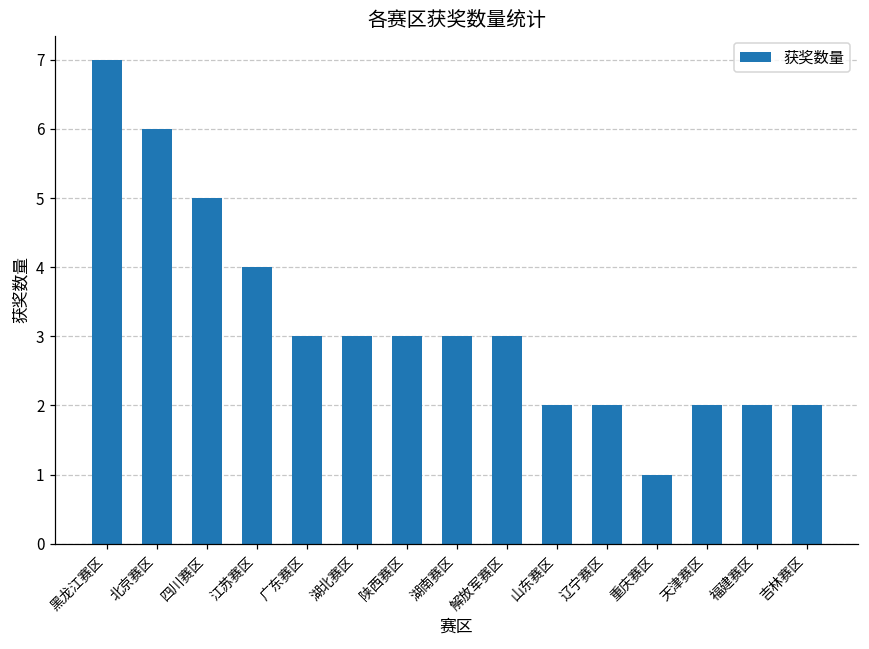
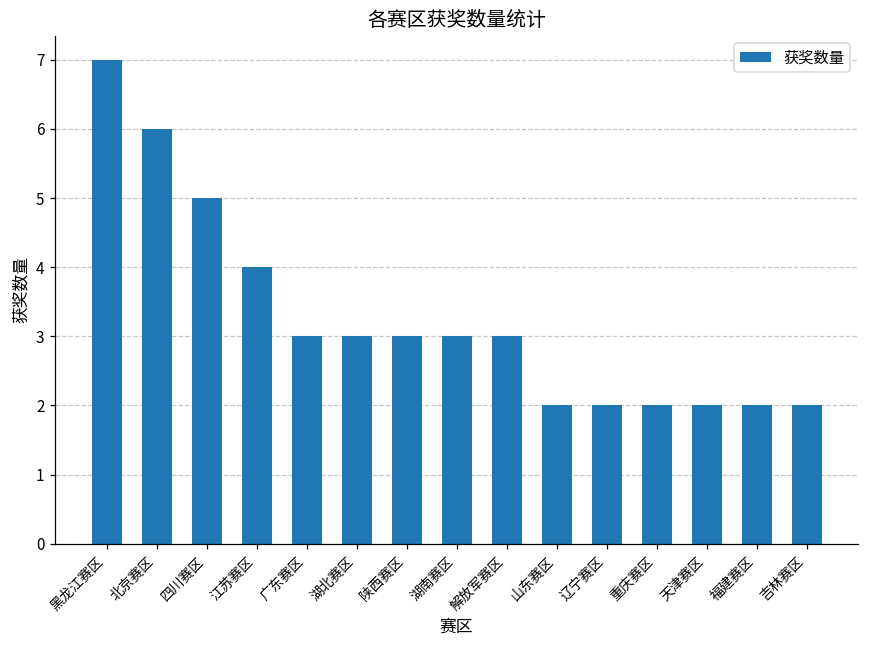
  {
    "黑龙江赛区": 7,
    "北京赛区": 6,
    "四川赛区": 5,
    "江苏赛区": 4,
    "广东赛区": 3,
    "湖北赛区": 3,
    "陕西赛区": 3,
    "湖南赛区": 3,
    "解放军赛区": 3,
    "山东赛区": 2,
    "辽宁赛区": 2,
-   "重庆赛区": 1,
+   "重庆赛区": 2,
    "天津赛区": 2,
    "福建赛区": 2,
    "吉林赛区": 2
  }
